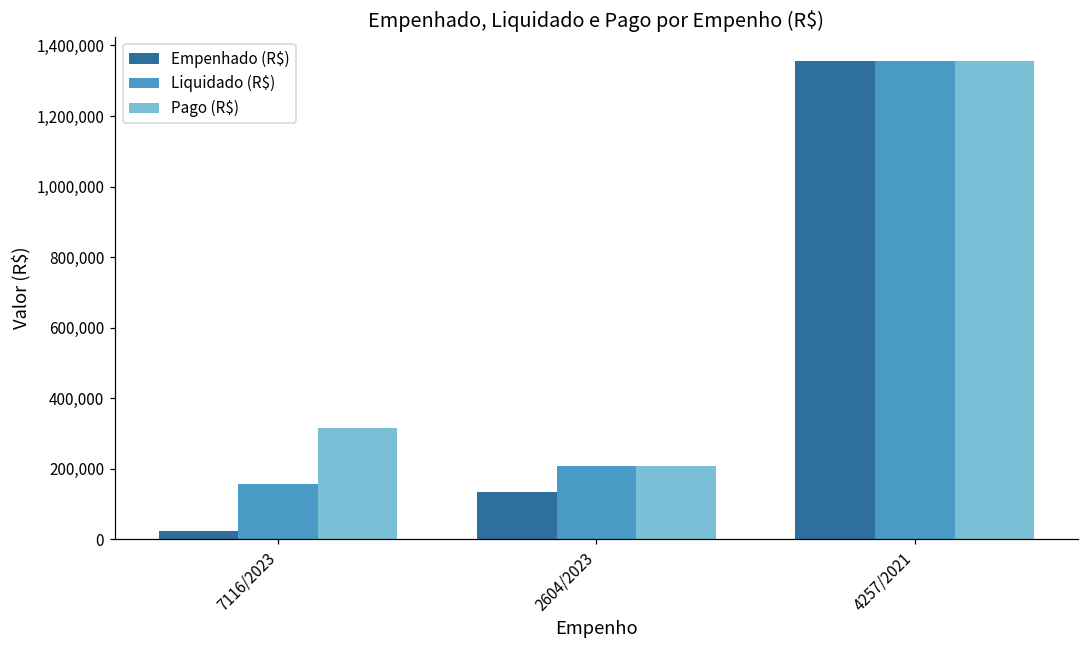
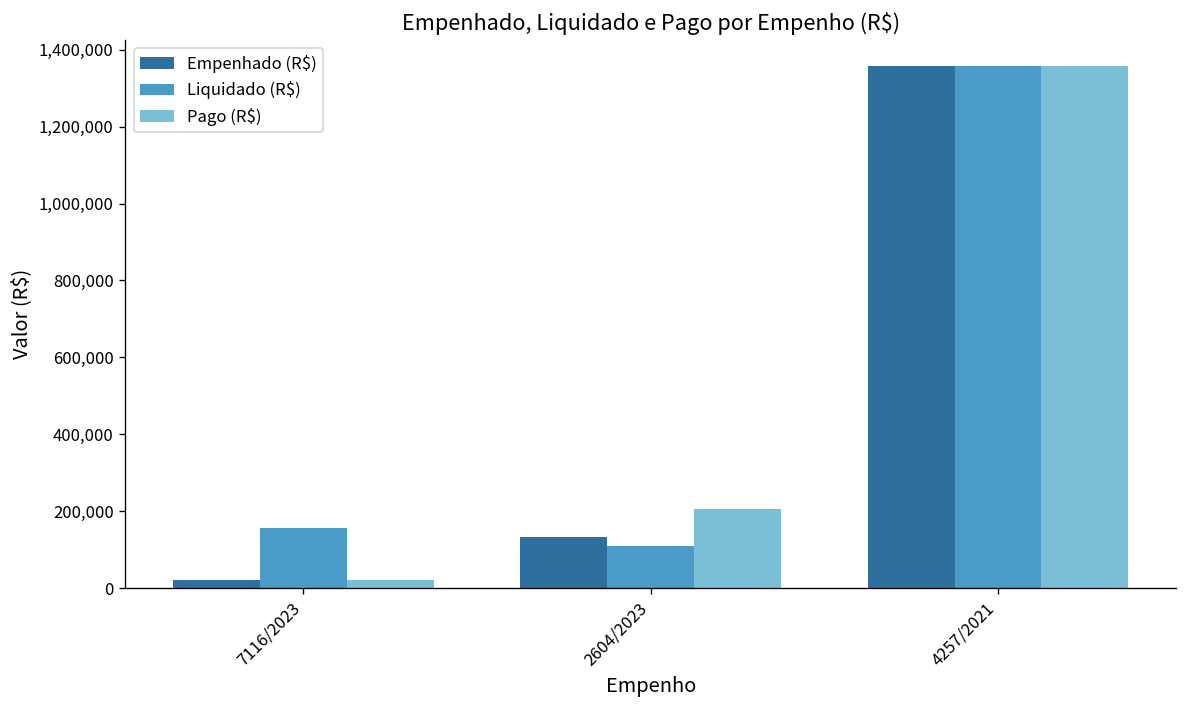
  {
    "Empenhado (R$)": {
      "7116/2023": "20,000",
      "2604/2023": "130,000",
      "4257/2021": "1,360,000"
    },
    "Liquidado (R$)": {
      "7116/2023": "160,000",
-     "2604/2023": "210,000",
+     "2604/2023": "110,000",
      "4257/2021": "1,360,000"
    },
    "Pago (R$)": {
-     "7116/2023": "320,000",
+     "7116/2023": "20,000",
      "2604/2023": "210,000",
      "4257/2021": "1,360,000"
    }
  }
